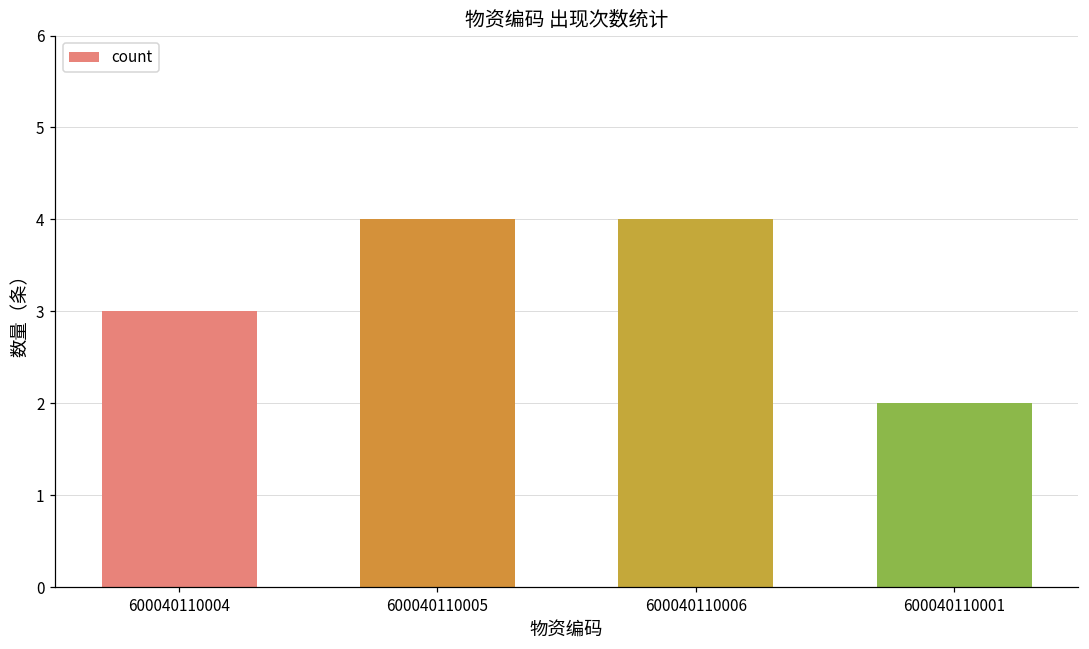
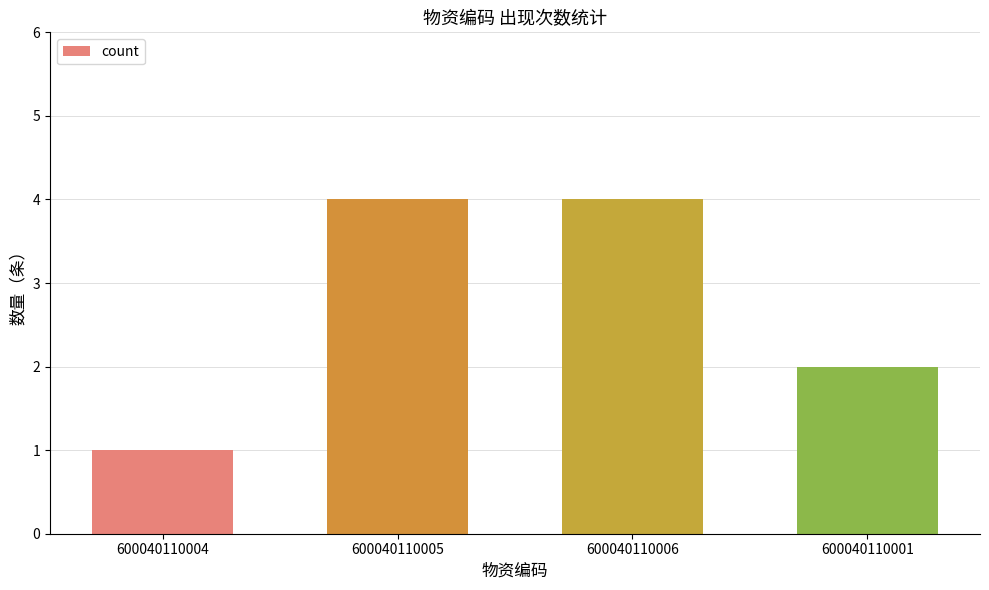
  {
-   "600040110004": 3,
+   "600040110004": 1,
    "600040110005": 4,
    "600040110006": 4,
    "600040110001": 2
  }
